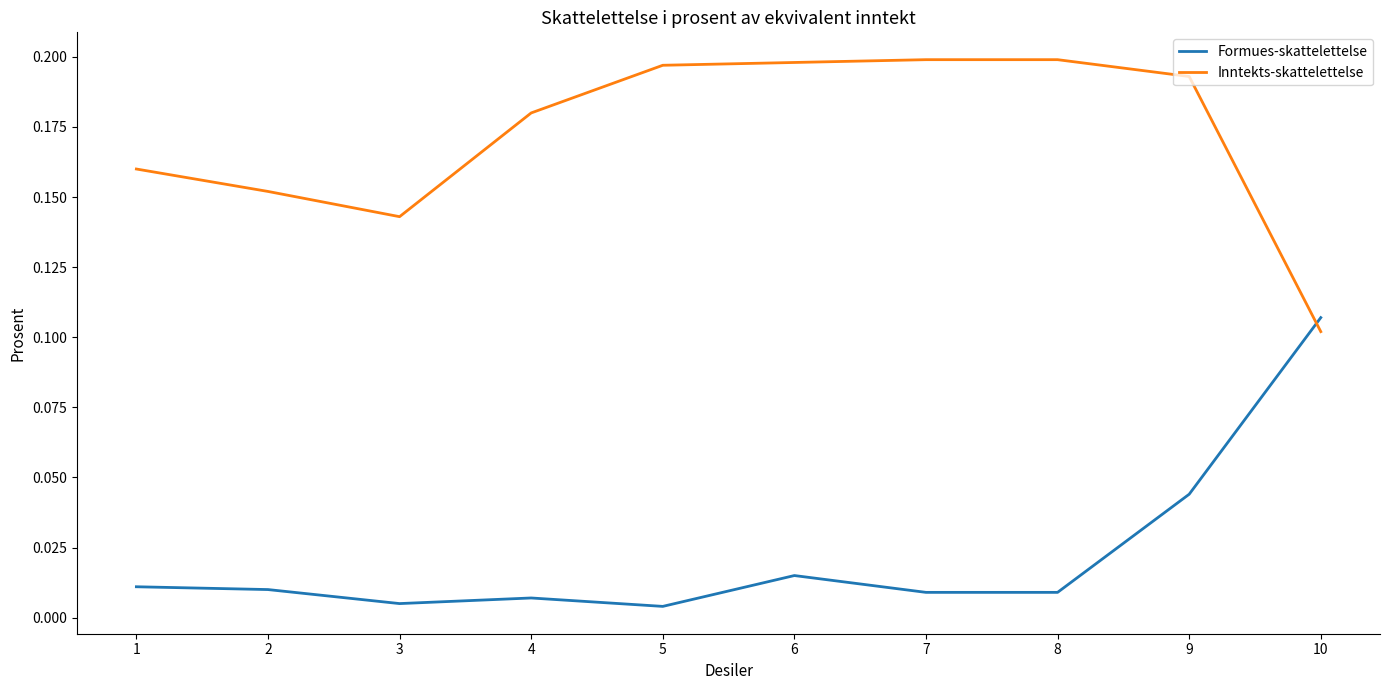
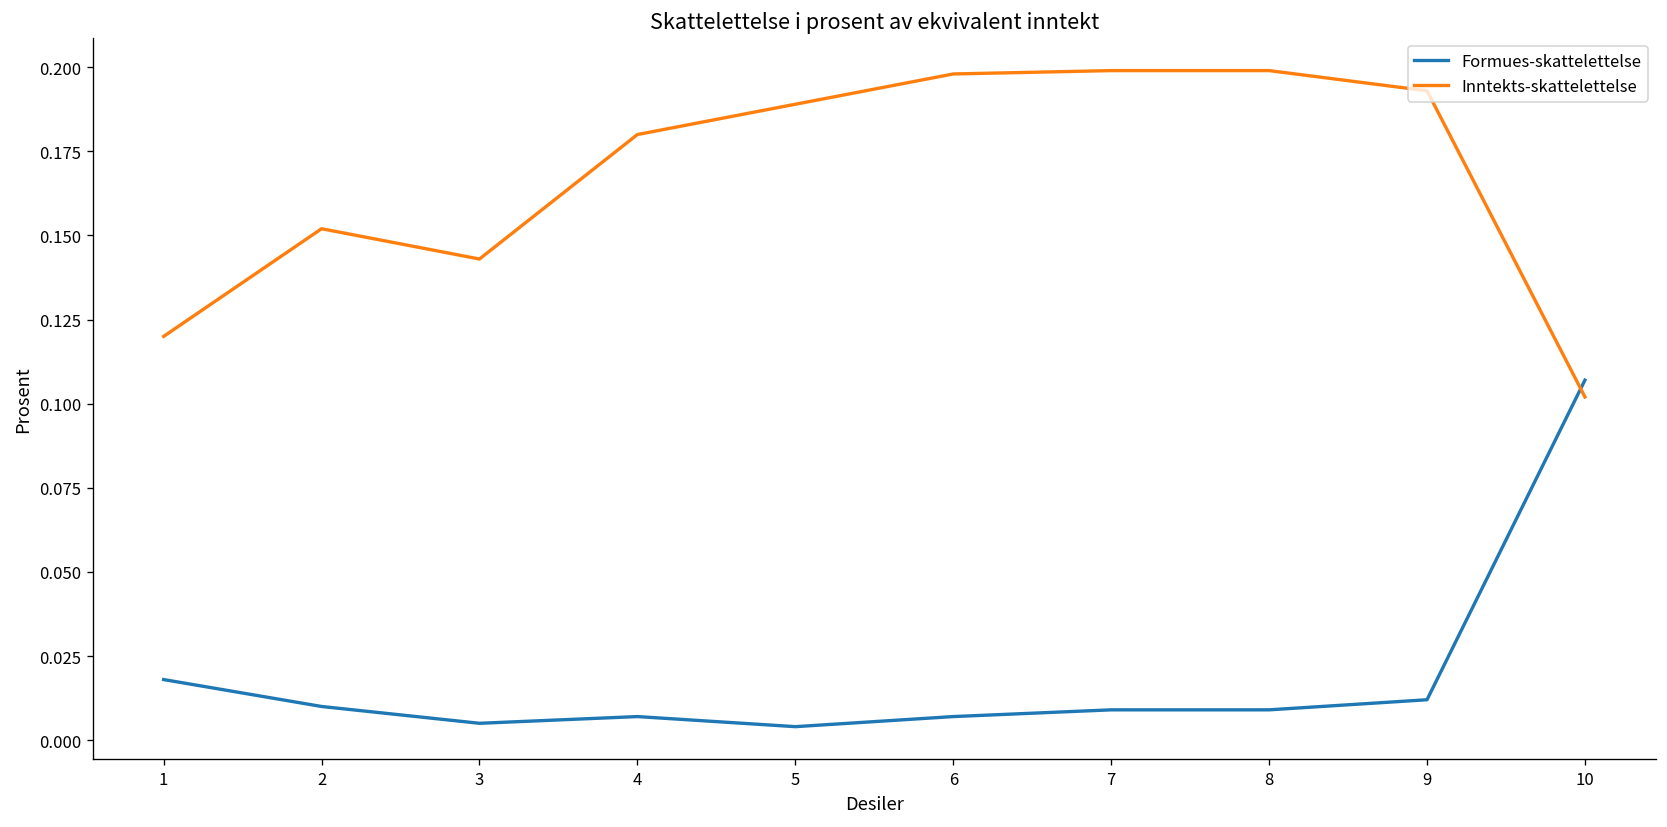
  {
    "Formues-skattelettelse": {
-     "1": 0.011,
+     "1": 0.018,
      "2": 0.010,
      "3": 0.005,
      "4": 0.007,
      "5": 0.004,
-     "6": 0.015,
+     "6": 0.007,
      "7": 0.009,
      "8": 0.009,
-     "9": 0.044,
+     "9": 0.012,
      "10": 0.107
    },
    "Inntekts-skattelettelse": {
-     "1": 0.16,
+     "1": 0.12,
      "2": 0.152,
      "3": 0.143,
      "4": 0.180,
-     "5": 0.197,
+     "5": 0.189,
      "6": 0.198,
      "7": 0.199,
      "8": 0.199,
      "10": 0.102
    }
  }
